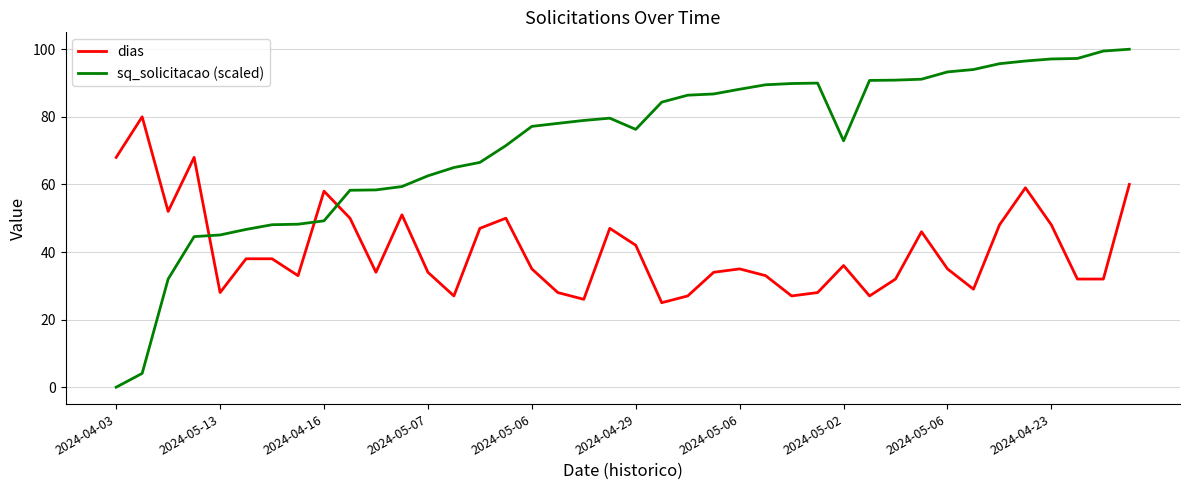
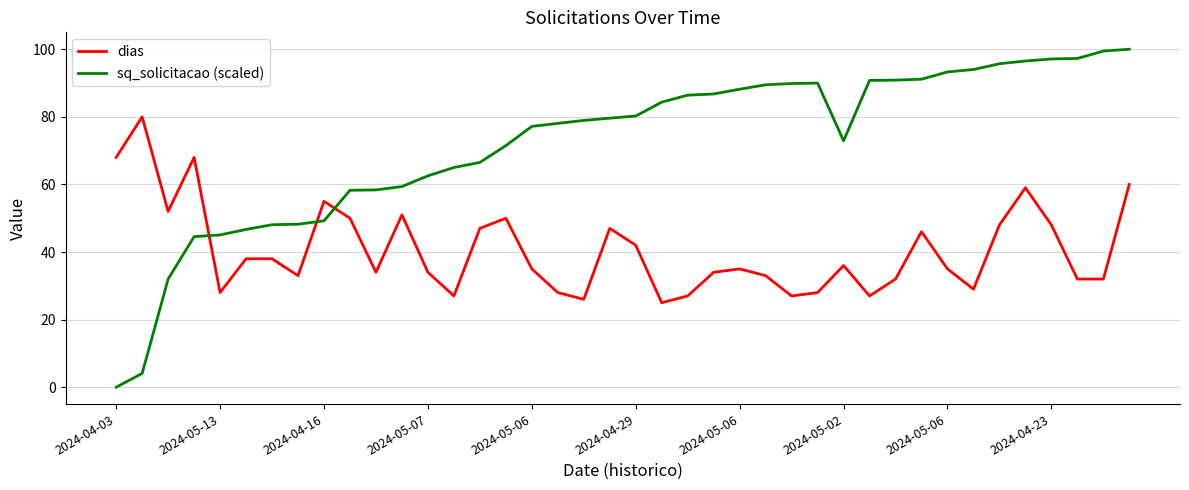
  {
    "dias": {
-     "2024-04-16": 58,
+     "2024-04-16": 55,
      "2024-04-29": 42,
      "2024-05-02": 36
    },
    "sq_solicitacao (scaled)": {
      "2024-04-16": 49,
-     "2024-04-29": 76,
+     "2024-04-29": 80,
      "2024-05-02": 73
    }
  }
